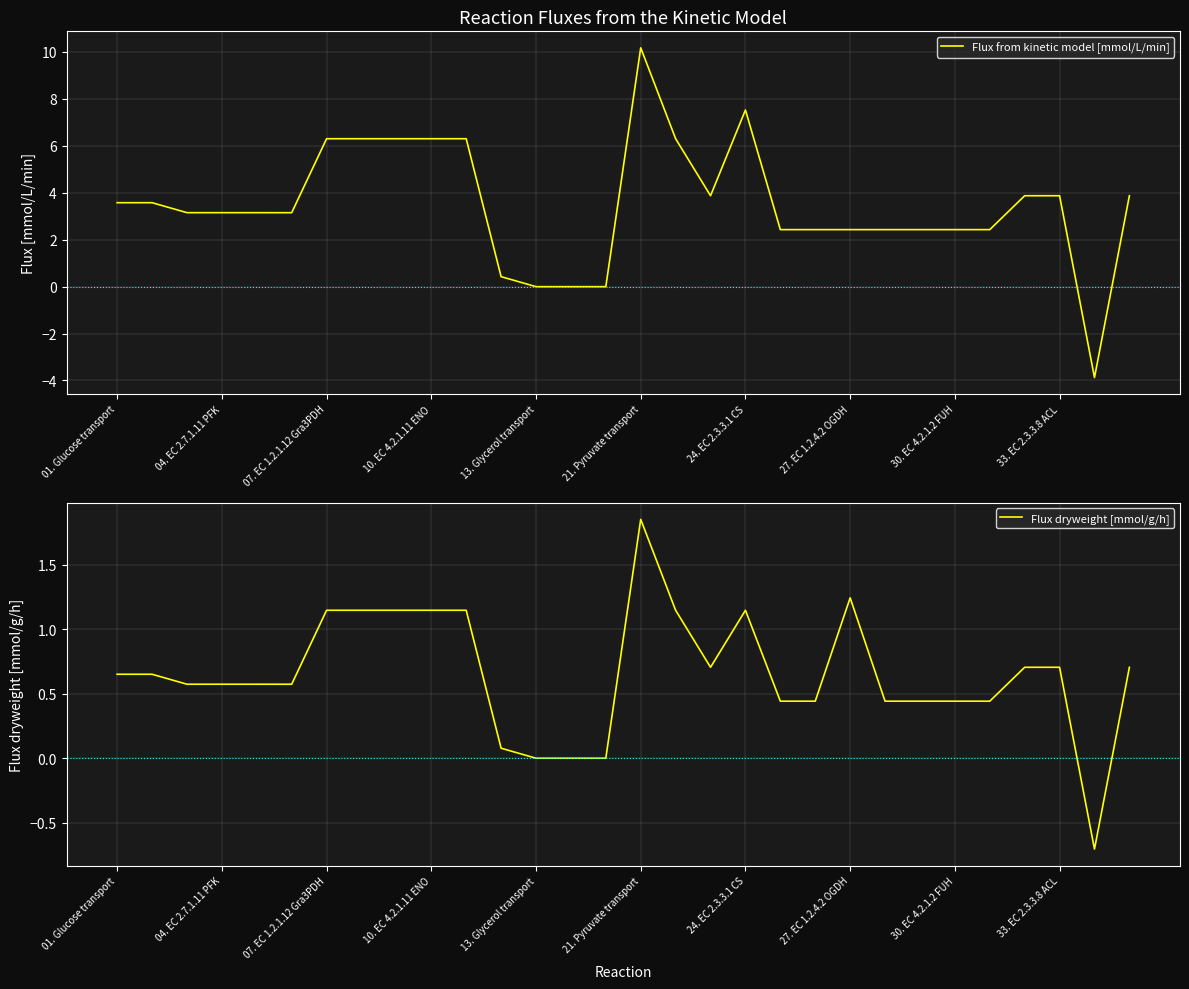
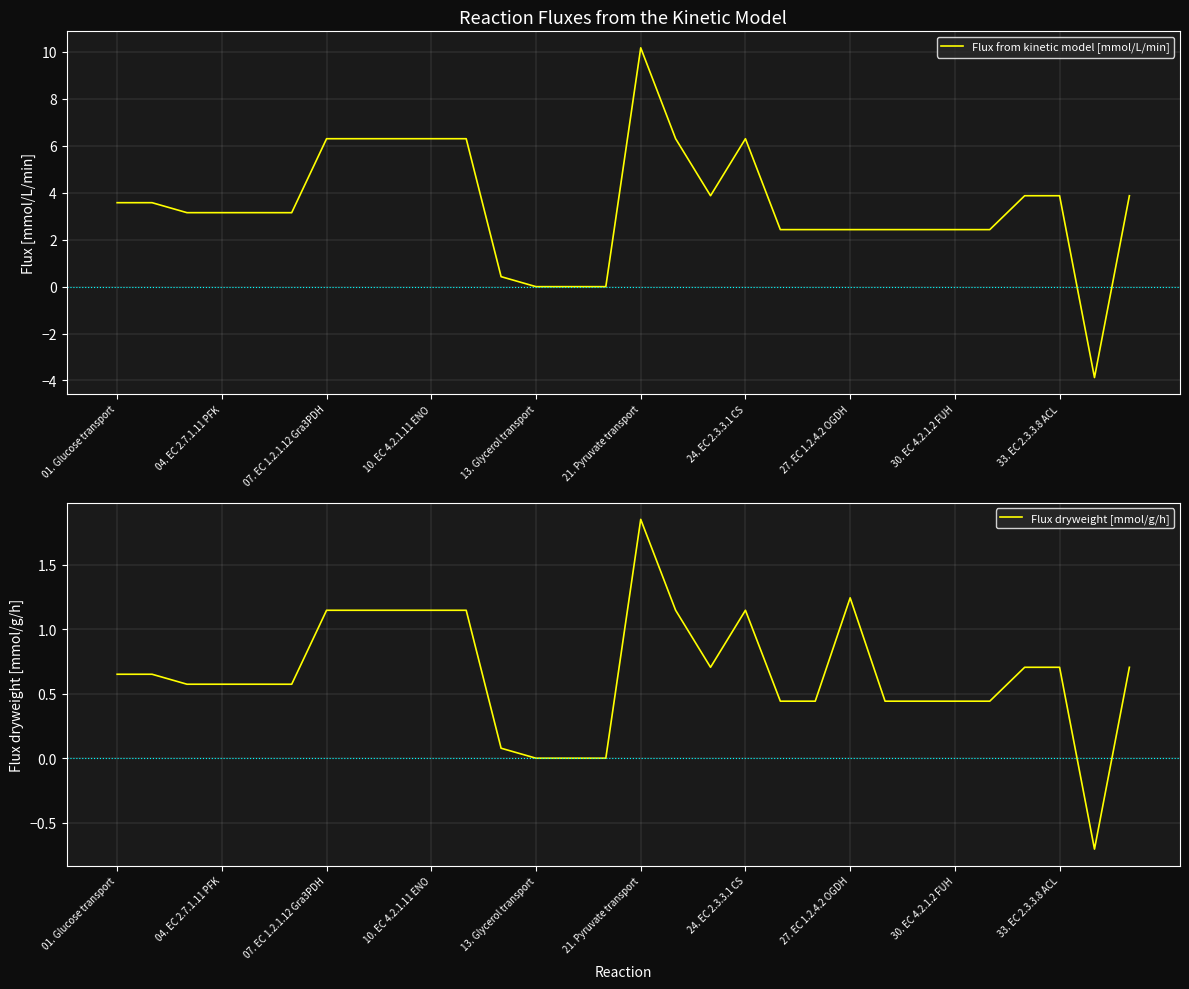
  {
    "Reaction Fluxes from the Kinetic Model": {
      "01. Glucose transport": 3.6,
      "04. EC 2.7.1.11 PFK": 3.2,
      "07. EC 1.2.1.12 Gra3PDH": 6.3,
      "10. EC 4.2.1.11 ENO": 6.3,
      "13. Glycerol transport": 0.0,
      "21. Pyruvate transport": 10.2,
-     "24. EC 2.3.3.1 CS": 7.5,
+     "24. EC 2.3.3.1 CS": 6.3,
      "27. EC 1.2.4.2 OGDH": 2.4,
      "30. EC 4.2.1.2 FUH": 2.4,
      "33. EC 2.3.3.8 ACL": 3.9
    }
  }
